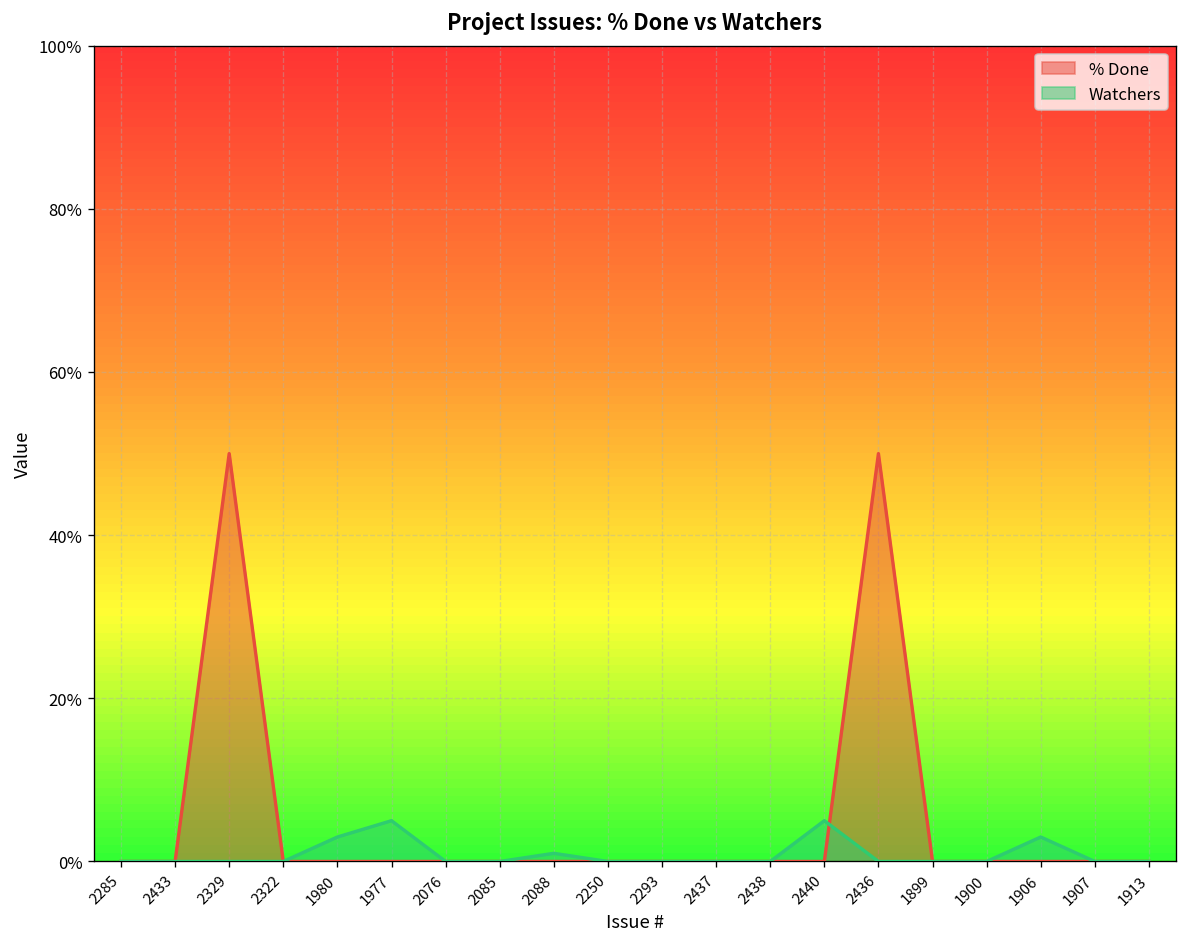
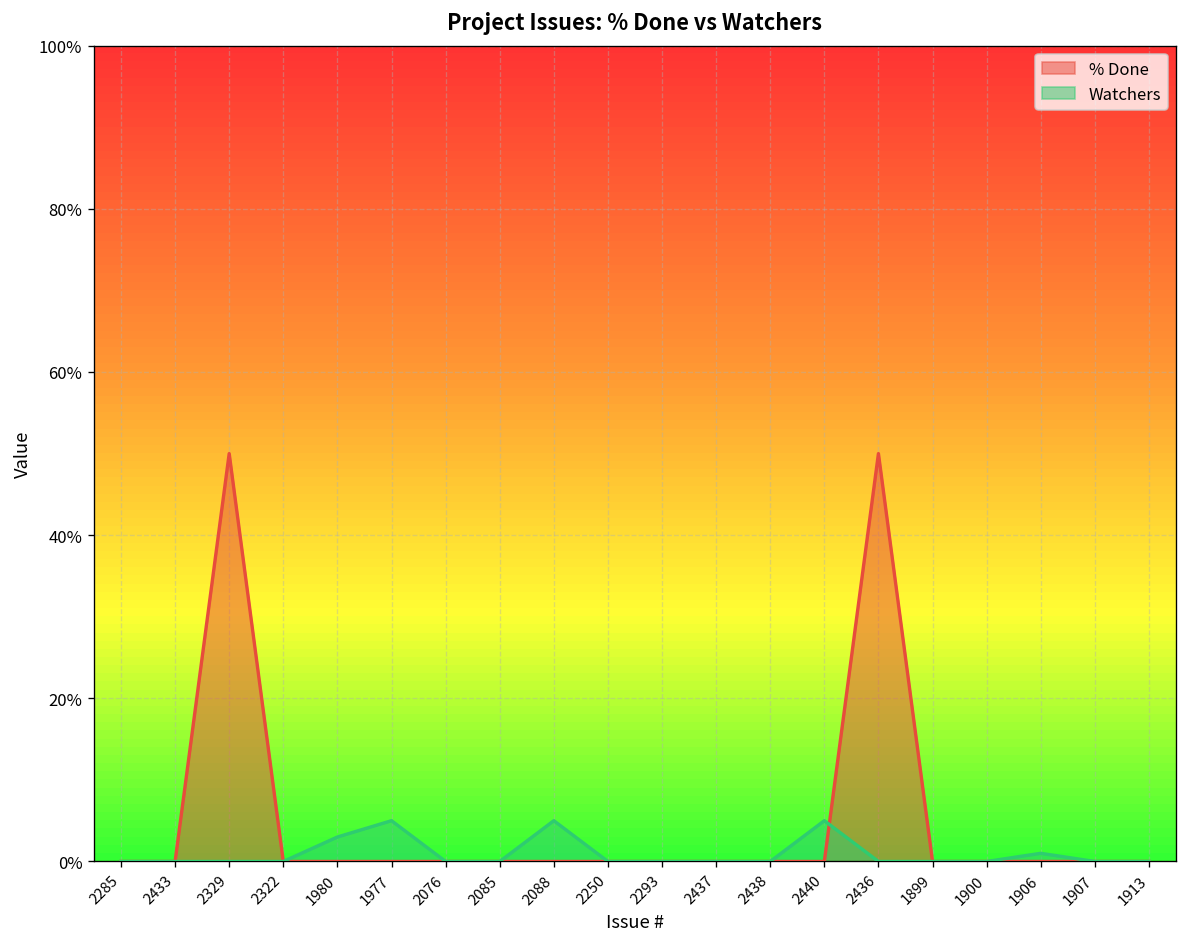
  {
    "% Done": {
      "2329": "50%",
      "1980": "0%",
      "1977": "0%",
      "2088": "0%",
      "2440": "0%",
      "2436": "50%",
      "1906": "0%"
    },
    "Watchers": {
      "2329": "0%",
      "1980": "3%",
      "1977": "5%",
-     "2088": "1%",
+     "2088": "5%",
      "2440": "5%",
      "2436": "0%",
-     "1906": "3%"
+     "1906": "1%"
    }
  }
